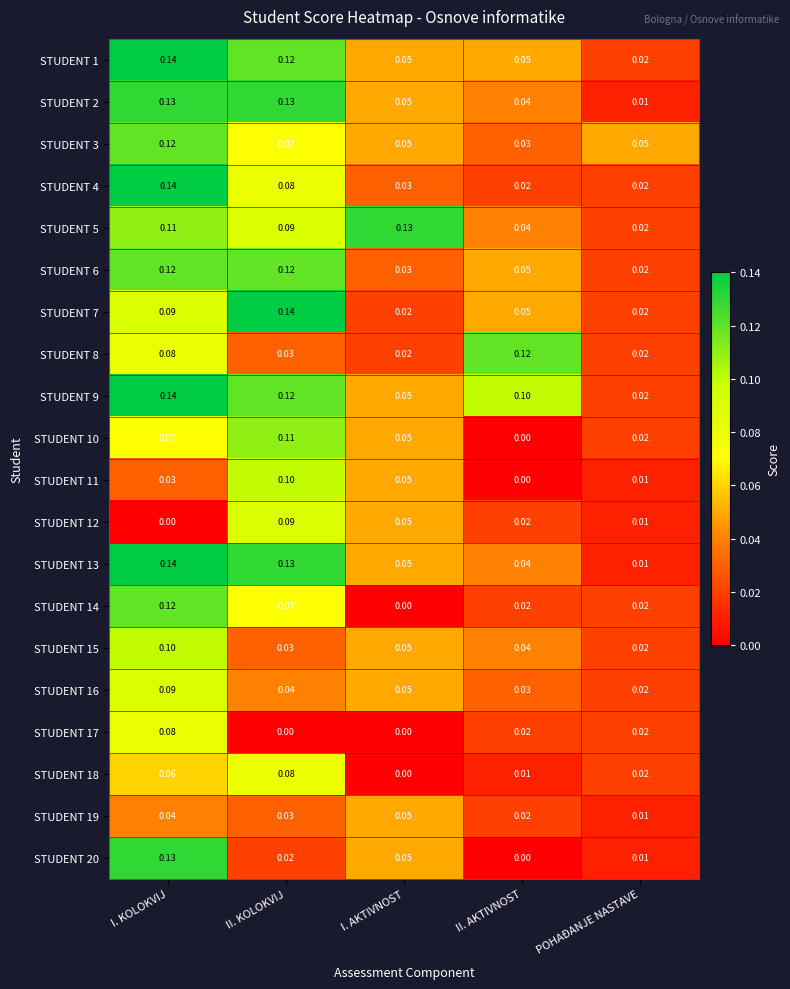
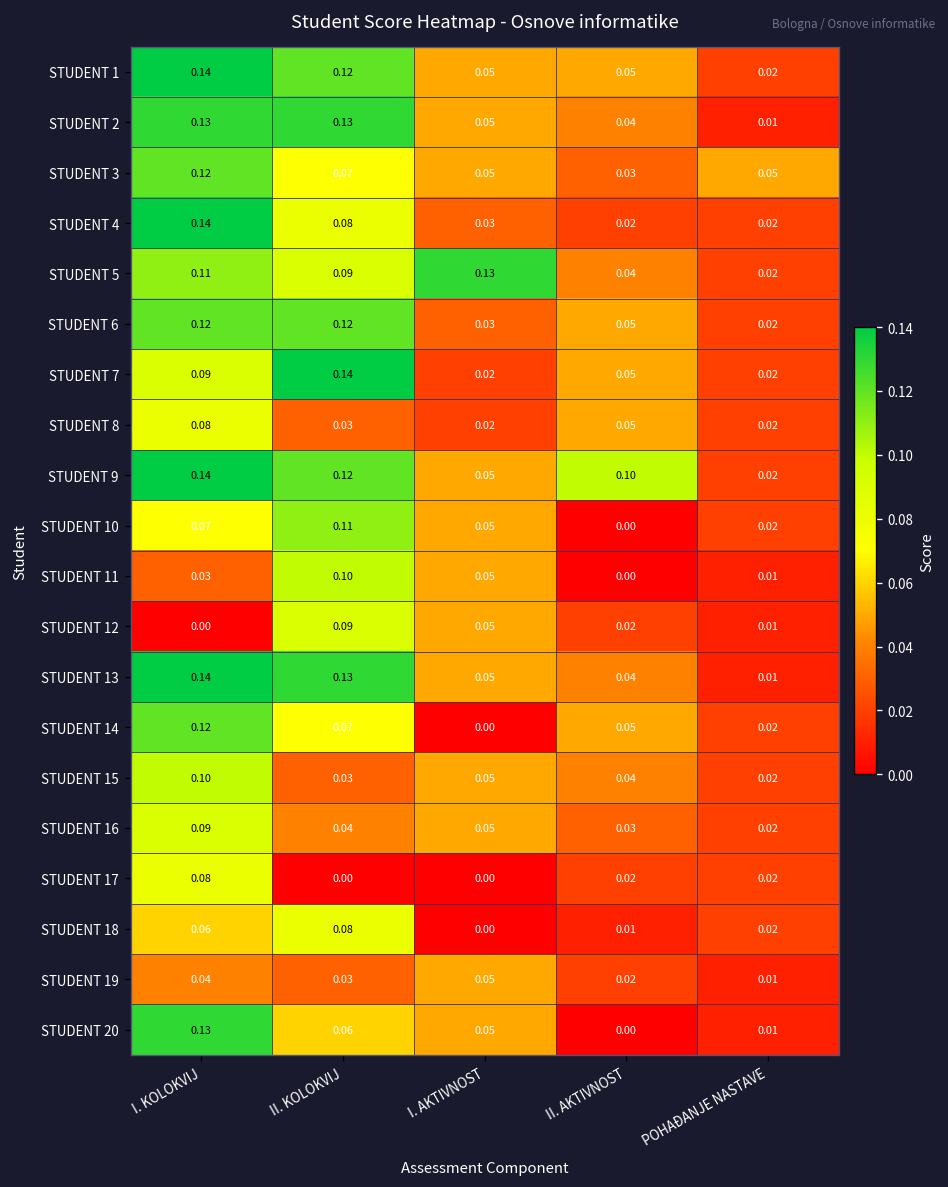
  {
    "STUDENT 1": {
      "I. KOLOKVIJ": 0.14,
      "II. KOLOKVIJ": 0.12,
      "I. AKTIVNOST": 0.05,
      "II. AKTIVNOST": 0.05,
      "POHAĐANJE NASTAVE": 0.02
    },
    "STUDENT 2": {
      "I. KOLOKVIJ": 0.13,
      "II. KOLOKVIJ": 0.13,
      "I. AKTIVNOST": 0.05,
      "II. AKTIVNOST": 0.04,
      "POHAĐANJE NASTAVE": 0.01
    },
    "STUDENT 3": {
      "I. KOLOKVIJ": 0.12,
      "II. KOLOKVIJ": 0.07,
      "I. AKTIVNOST": 0.05,
      "II. AKTIVNOST": 0.03,
      "POHAĐANJE NASTAVE": 0.05
    },
    "STUDENT 4": {
      "I. KOLOKVIJ": 0.14,
      "II. KOLOKVIJ": 0.08,
      "I. AKTIVNOST": 0.03,
      "II. AKTIVNOST": 0.02,
      "POHAĐANJE NASTAVE": 0.02
    },
    "STUDENT 5": {
      "I. KOLOKVIJ": 0.11,
      "II. KOLOKVIJ": 0.09,
      "I. AKTIVNOST": 0.13,
      "II. AKTIVNOST": 0.04,
      "POHAĐANJE NASTAVE": 0.02
    },
    "STUDENT 6": {
      "I. KOLOKVIJ": 0.12,
      "II. KOLOKVIJ": 0.12,
      "I. AKTIVNOST": 0.03,
      "II. AKTIVNOST": 0.05,
      "POHAĐANJE NASTAVE": 0.02
    },
    "STUDENT 7": {
      "I. KOLOKVIJ": 0.09,
      "II. KOLOKVIJ": 0.14,
      "I. AKTIVNOST": 0.02,
      "II. AKTIVNOST": 0.05,
      "POHAĐANJE NASTAVE": 0.02
    },
    "STUDENT 8": {
      "I. KOLOKVIJ": 0.08,
      "II. KOLOKVIJ": 0.03,
      "I. AKTIVNOST": 0.02,
-     "II. AKTIVNOST": 0.12,
+     "II. AKTIVNOST": 0.05,
      "POHAĐANJE NASTAVE": 0.02
    },
    "STUDENT 9": {
      "I. KOLOKVIJ": 0.14,
      "II. KOLOKVIJ": 0.12,
      "I. AKTIVNOST": 0.05,
      "II. AKTIVNOST": 0.10,
      "POHAĐANJE NASTAVE": 0.02
    },
    "STUDENT 10": {
      "I. KOLOKVIJ": 0.07,
      "II. KOLOKVIJ": 0.11,
      "I. AKTIVNOST": 0.05,
      "II. AKTIVNOST": 0.00,
      "POHAĐANJE NASTAVE": 0.02
    },
    "STUDENT 11": {
      "I. KOLOKVIJ": 0.03,
      "II. KOLOKVIJ": 0.10,
      "I. AKTIVNOST": 0.05,
      "II. AKTIVNOST": 0.00,
      "POHAĐANJE NASTAVE": 0.01
    },
    "STUDENT 12": {
      "I. KOLOKVIJ": 0.00,
      "II. KOLOKVIJ": 0.09,
      "I. AKTIVNOST": 0.05,
      "II. AKTIVNOST": 0.02,
      "POHAĐANJE NASTAVE": 0.01
    },
    "STUDENT 13": {
      "I. KOLOKVIJ": 0.14,
      "II. KOLOKVIJ": 0.13,
      "I. AKTIVNOST": 0.05,
      "II. AKTIVNOST": 0.04,
      "POHAĐANJE NASTAVE": 0.01
    },
    "STUDENT 14": {
      "I. KOLOKVIJ": 0.12,
      "II. KOLOKVIJ": 0.07,
      "I. AKTIVNOST": 0.00,
-     "II. AKTIVNOST": 0.02,
+     "II. AKTIVNOST": 0.05,
      "POHAĐANJE NASTAVE": 0.02
    },
    "STUDENT 15": {
      "I. KOLOKVIJ": 0.10,
      "II. KOLOKVIJ": 0.03,
      "I. AKTIVNOST": 0.05,
      "II. AKTIVNOST": 0.04,
      "POHAĐANJE NASTAVE": 0.02
    },
    "STUDENT 16": {
      "I. KOLOKVIJ": 0.09,
      "II. KOLOKVIJ": 0.04,
      "I. AKTIVNOST": 0.05,
      "II. AKTIVNOST": 0.03,
      "POHAĐANJE NASTAVE": 0.02
    },
    "STUDENT 17": {
      "I. KOLOKVIJ": 0.08,
      "II. KOLOKVIJ": 0.00,
      "I. AKTIVNOST": 0.00,
      "II. AKTIVNOST": 0.02,
      "POHAĐANJE NASTAVE": 0.02
    },
    "STUDENT 18": {
      "I. KOLOKVIJ": 0.06,
      "II. KOLOKVIJ": 0.08,
      "I. AKTIVNOST": 0.00,
      "II. AKTIVNOST": 0.01,
      "POHAĐANJE NASTAVE": 0.02
    },
    "STUDENT 19": {
      "I. KOLOKVIJ": 0.04,
      "II. KOLOKVIJ": 0.03,
      "I. AKTIVNOST": 0.05,
      "II. AKTIVNOST": 0.02,
      "POHAĐANJE NASTAVE": 0.01
    },
    "STUDENT 20": {
      "I. KOLOKVIJ": 0.13,
-     "II. KOLOKVIJ": 0.02,
+     "II. KOLOKVIJ": 0.06,
      "I. AKTIVNOST": 0.05,
      "II. AKTIVNOST": 0.00,
      "POHAĐANJE NASTAVE": 0.01
    }
  }
